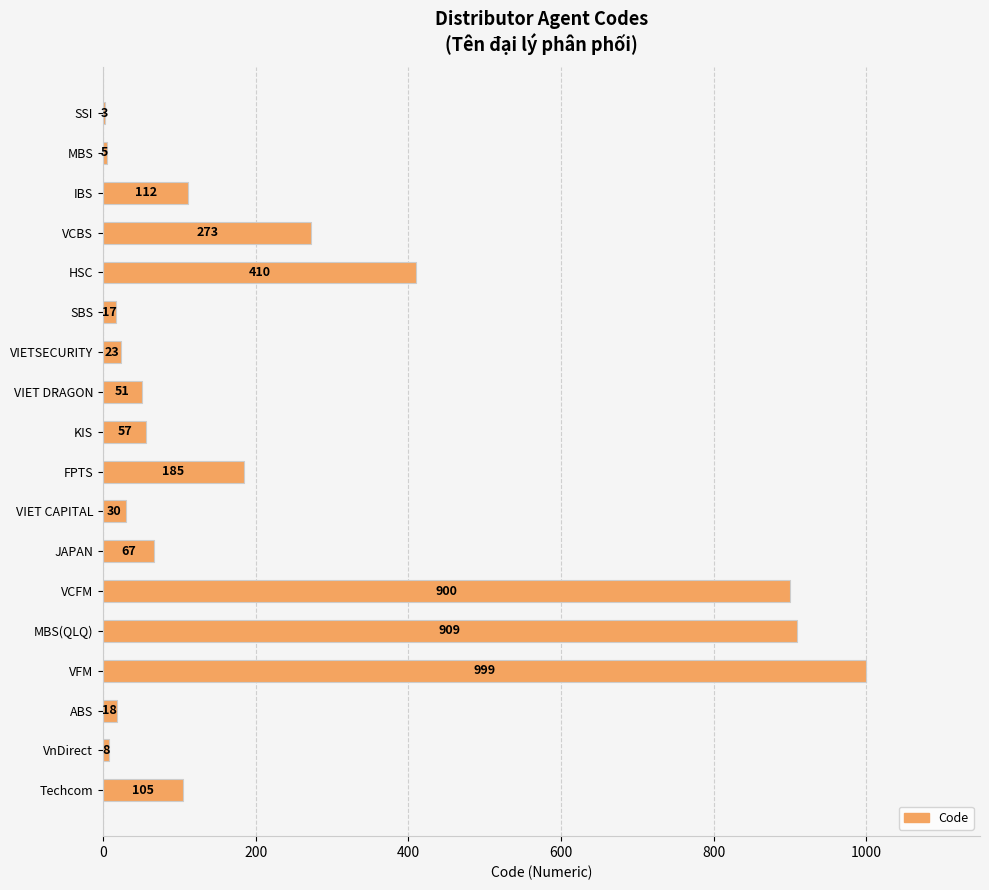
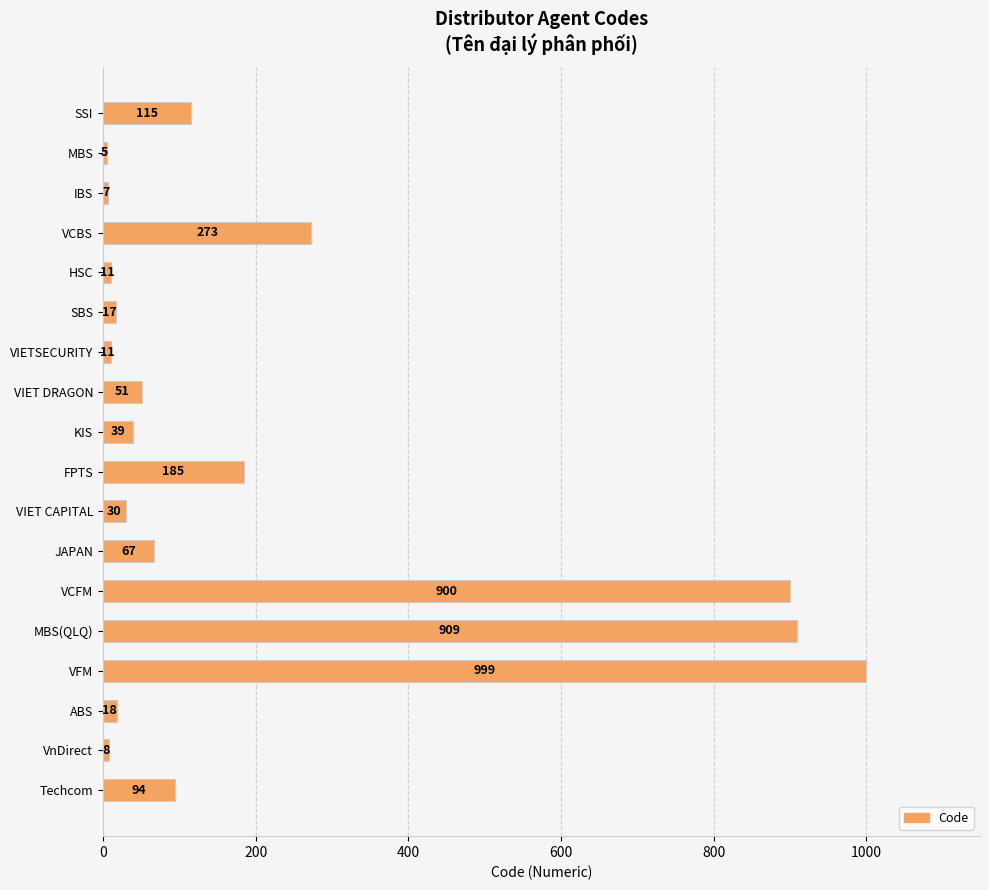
  {
-   "SSI": 3,
+   "SSI": 115,
    "MBS": 5,
-   "IBS": 112,
+   "IBS": 7,
    "VCBS": 273,
-   "HSC": 410,
+   "HSC": 11,
    "SBS": 17,
-   "VIETSECURITY": 23,
+   "VIETSECURITY": 11,
    "VIET DRAGON": 51,
-   "KIS": 57,
+   "KIS": 39,
    "FPTS": 185,
    "VIET CAPITAL": 30,
    "JAPAN": 67,
    "VCFM": 900,
    "MBS(QLQ)": 909,
    "VFM": 999,
    "ABS": 18,
    "VnDirect": 8,
-   "Techcom": 105
+   "Techcom": 94
  }
